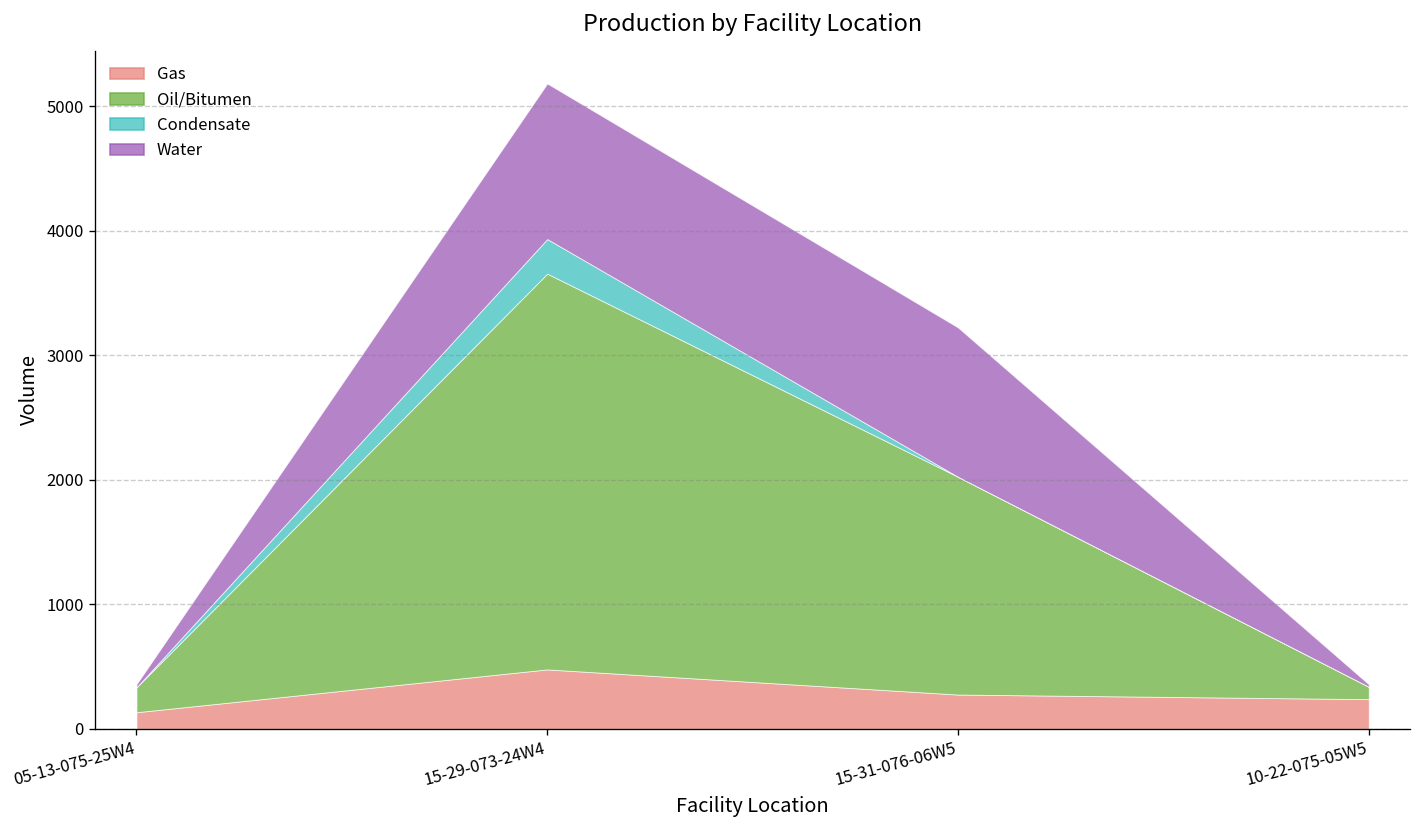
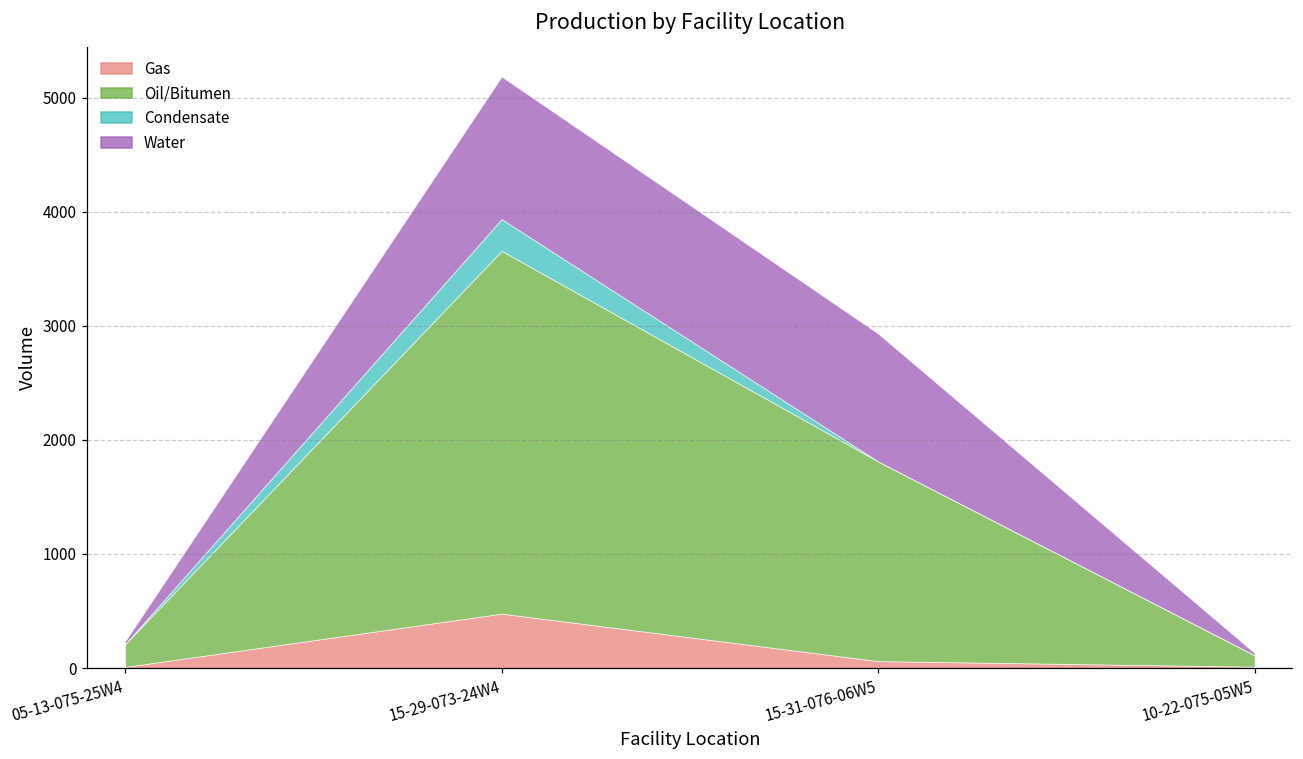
  {
    "Gas": {
-     "05-13-075-25W4": 130,
+     "05-13-075-25W4": 10,
      "15-29-073-24W4": 480,
-     "15-31-076-06W5": 280,
-     "10-22-075-05W5": 240
+     "15-31-076-06W5": 60,
+     "10-22-075-05W5": 10
    },
    "Oil/Bitumen": {
      "15-29-073-24W4": 3180
    },
    "Condensate": {
      "15-29-073-24W4": 280
    },
    "Water": {
      "05-13-075-25W4": 30,
      "15-29-073-24W4": 1250,
-     "15-31-076-06W5": 1200
+     "15-31-076-06W5": 1120
    }
  }
